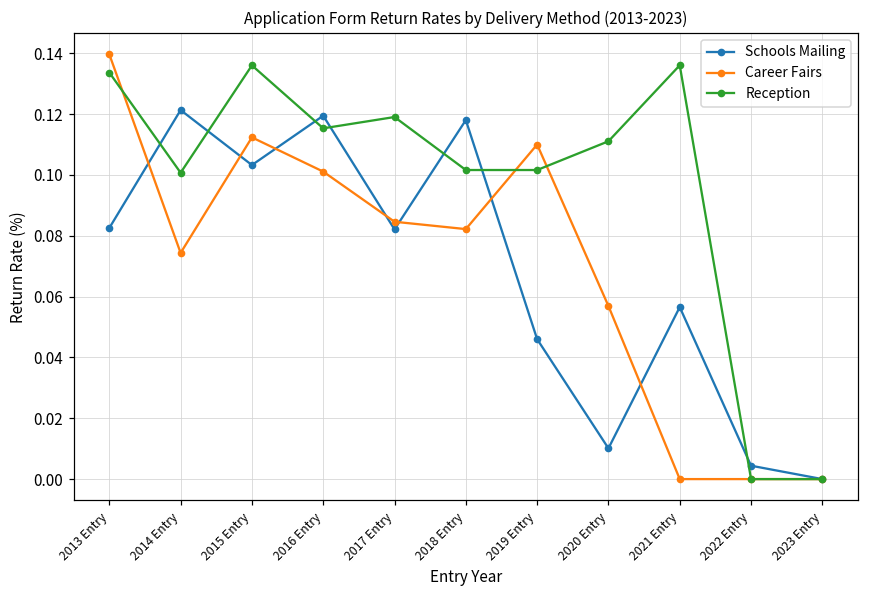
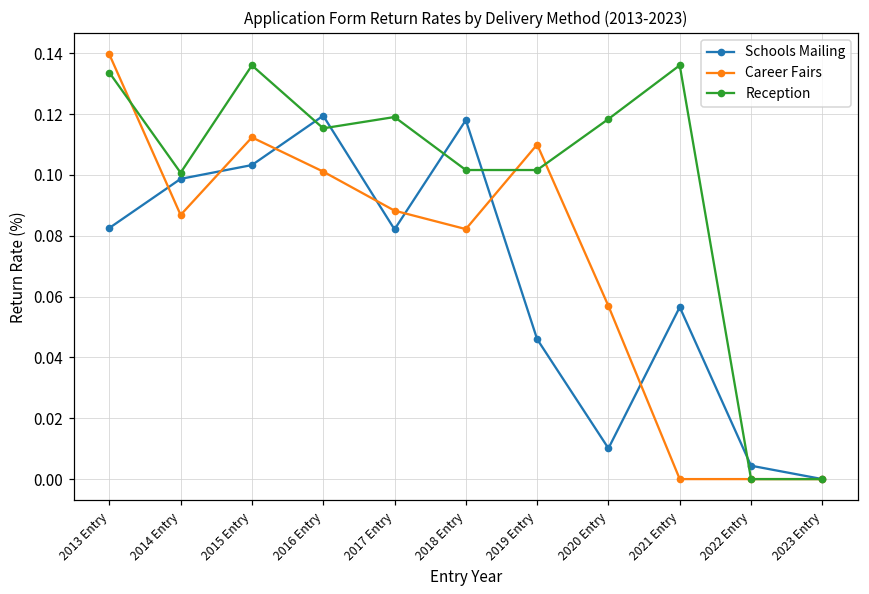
  {
    "Schools Mailing": {
      "2013 Entry": 0.083,
-     "2014 Entry": 0.121,
+     "2014 Entry": 0.099,
      "2015 Entry": 0.103,
      "2016 Entry": 0.119,
      "2017 Entry": 0.082,
      "2018 Entry": 0.118,
      "2019 Entry": 0.046,
      "2020 Entry": 0.010,
      "2021 Entry": 0.057,
      "2022 Entry": 0.004
    },
    "Career Fairs": {
      "2013 Entry": 0.140,
-     "2014 Entry": 0.074,
+     "2014 Entry": 0.087,
      "2015 Entry": 0.112,
      "2016 Entry": 0.101,
-     "2017 Entry": 0.085,
+     "2017 Entry": 0.088,
      "2018 Entry": 0.082,
      "2019 Entry": 0.110,
      "2020 Entry": 0.057,
      "2021 Entry": 0.000
    },
    "Reception": {
      "2013 Entry": 0.134,
      "2014 Entry": 0.101,
      "2015 Entry": 0.136,
      "2016 Entry": 0.115,
      "2017 Entry": 0.119,
      "2018 Entry": 0.102,
      "2019 Entry": 0.102,
-     "2020 Entry": 0.111,
+     "2020 Entry": 0.118,
      "2021 Entry": 0.136
    }
  }
